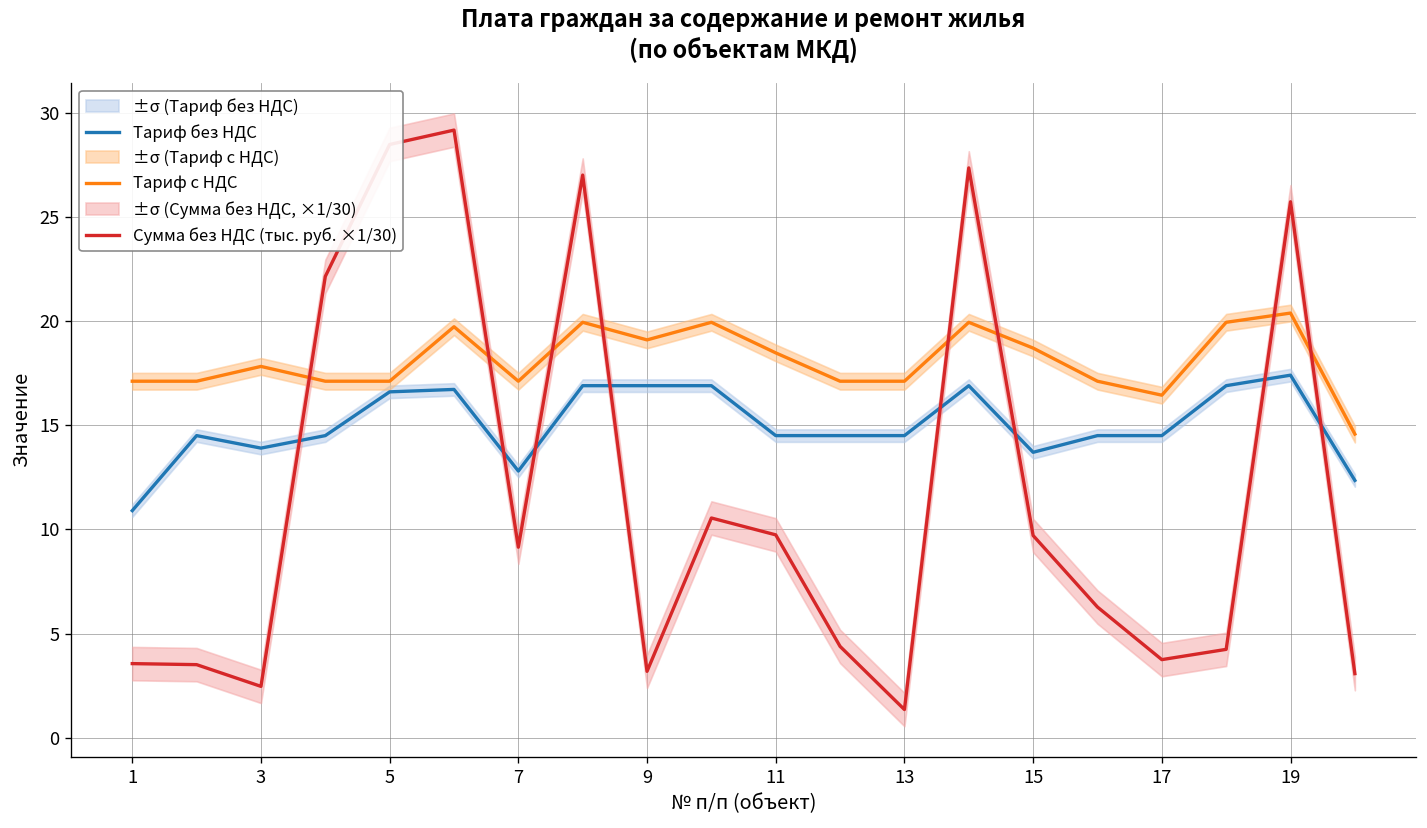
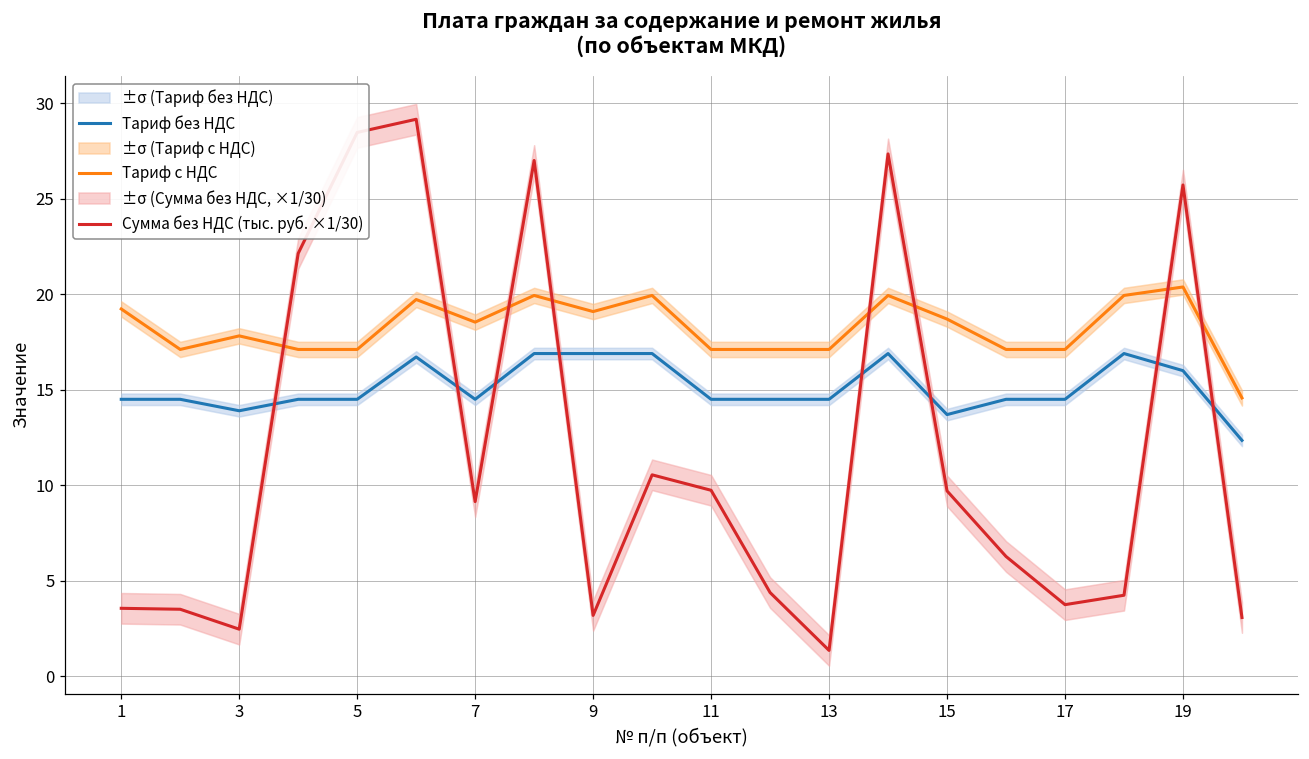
  {
    "Тариф без НДС": {
-     "1": 10.9,
+     "1": 14.5,
      "3": 13.9,
-     "5": 16.6,
-     "7": 12.8,
+     "5": 14.5,
+     "7": 14.5,
      "9": 16.9,
      "11": 14.5,
      "13": 14.5,
      "15": 13.7,
      "17": 14.5,
-     "19": 17.4
+     "19": 16.0
    },
    "Тариф с НДС": {
-     "1": 17.1,
+     "1": 19.2,
      "3": 17.8,
      "5": 17.1,
-     "7": 17.1,
+     "7": 18.5,
      "9": 19.1,
-     "11": 18.5,
+     "11": 17.1,
      "13": 17.1,
      "15": 18.7,
-     "17": 16.4,
+     "17": 17.1,
      "19": 20.4
    },
    "Сумма без НДС (тыс. руб. ×1/30)": {
      "1": 3.6,
      "3": 2.5,
      "7": 9.1,
      "9": 3.2,
      "11": 9.7,
      "13": 1.4,
      "15": 9.7,
      "17": 3.8,
      "19": 25.7
    }
  }
